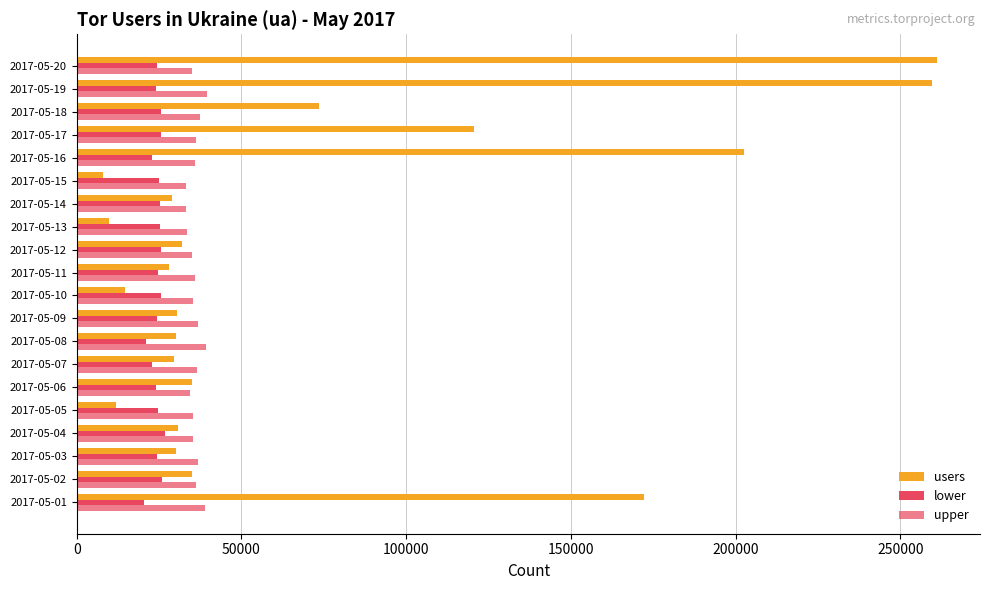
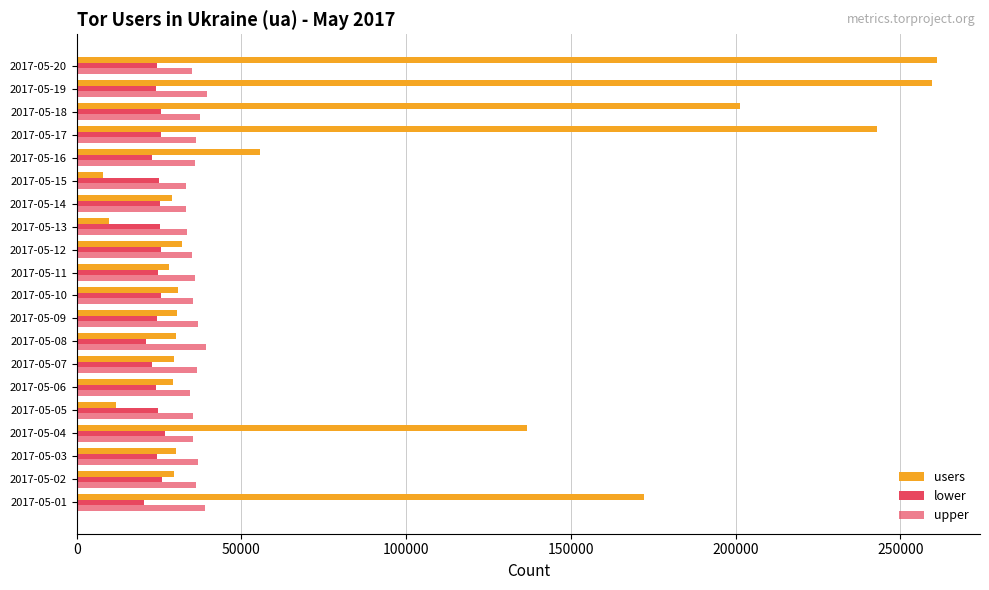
  {
    "users": {
      "2017-05-20": 261000,
      "2017-05-19": 260000,
-     "2017-05-18": 73000,
-     "2017-05-17": 121000,
-     "2017-05-16": 203000,
+     "2017-05-18": 201000,
+     "2017-05-17": 243000,
+     "2017-05-16": 55000,
      "2017-05-15": 8000,
      "2017-05-14": 29000,
      "2017-05-13": 10000,
      "2017-05-12": 32000,
      "2017-05-11": 28000,
-     "2017-05-10": 15000,
+     "2017-05-10": 31000,
      "2017-05-09": 30000,
      "2017-05-08": 30000,
      "2017-05-07": 29000,
-     "2017-05-06": 35000,
+     "2017-05-06": 29000,
      "2017-05-05": 12000,
-     "2017-05-04": 31000,
+     "2017-05-04": 137000,
      "2017-05-03": 30000,
-     "2017-05-02": 35000,
+     "2017-05-02": 29000,
      "2017-05-01": 172000
    }
  }
